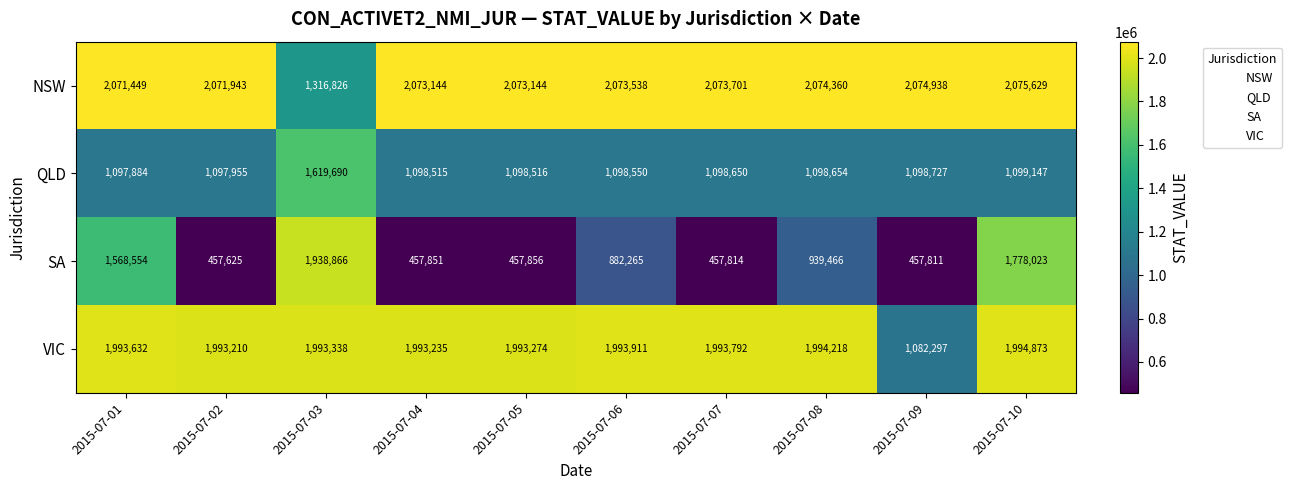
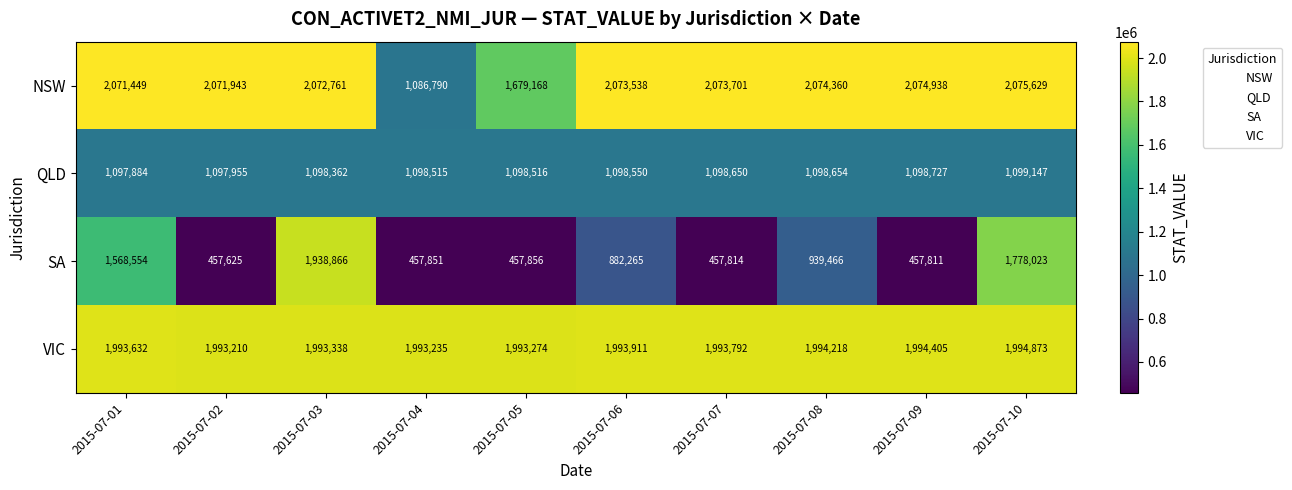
  {
    "NSW": {
      "2015-07-01": "2,071,449",
      "2015-07-02": "2,071,943",
-     "2015-07-03": "1,316,826",
-     "2015-07-04": "2,073,144",
-     "2015-07-05": "2,073,144",
+     "2015-07-03": "2,072,761",
+     "2015-07-04": "1,086,790",
+     "2015-07-05": "1,679,168",
      "2015-07-06": "2,073,538",
      "2015-07-07": "2,073,701",
      "2015-07-08": "2,074,360",
      "2015-07-09": "2,074,938",
      "2015-07-10": "2,075,629"
    },
    "QLD": {
      "2015-07-01": "1,097,884",
      "2015-07-02": "1,097,955",
-     "2015-07-03": "1,619,690",
+     "2015-07-03": "1,098,362",
      "2015-07-04": "1,098,515",
      "2015-07-05": "1,098,516",
      "2015-07-06": "1,098,550",
      "2015-07-07": "1,098,650",
      "2015-07-08": "1,098,654",
      "2015-07-09": "1,098,727",
      "2015-07-10": "1,099,147"
    },
    "SA": {
      "2015-07-01": "1,568,554",
      "2015-07-02": "457,625",
      "2015-07-03": "1,938,866",
      "2015-07-04": "457,851",
      "2015-07-05": "457,856",
      "2015-07-06": "882,265",
      "2015-07-07": "457,814",
      "2015-07-08": "939,466",
      "2015-07-09": "457,811",
      "2015-07-10": "1,778,023"
    },
    "VIC": {
      "2015-07-01": "1,993,632",
      "2015-07-02": "1,993,210",
      "2015-07-03": "1,993,338",
      "2015-07-04": "1,993,235",
      "2015-07-05": "1,993,274",
      "2015-07-06": "1,993,911",
      "2015-07-07": "1,993,792",
      "2015-07-08": "1,994,218",
-     "2015-07-09": "1,082,297",
+     "2015-07-09": "1,994,405",
      "2015-07-10": "1,994,873"
    }
  }
